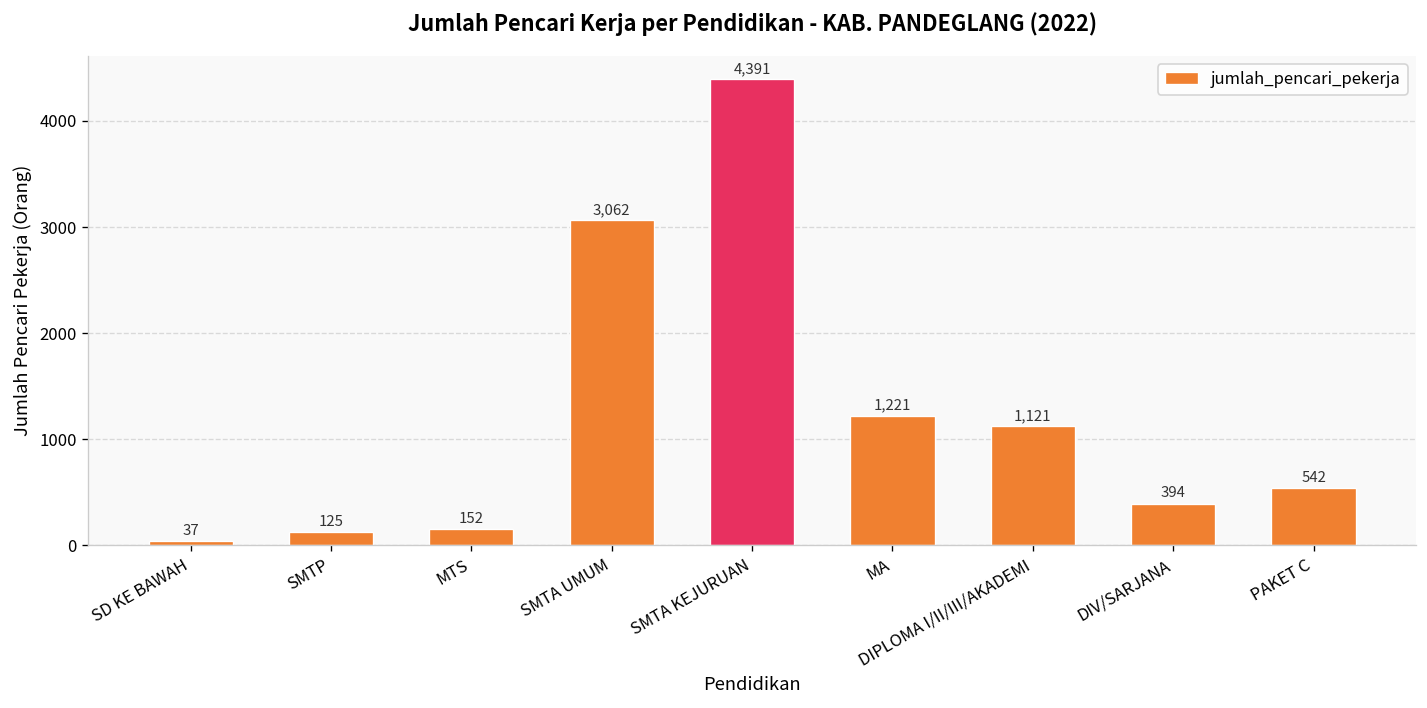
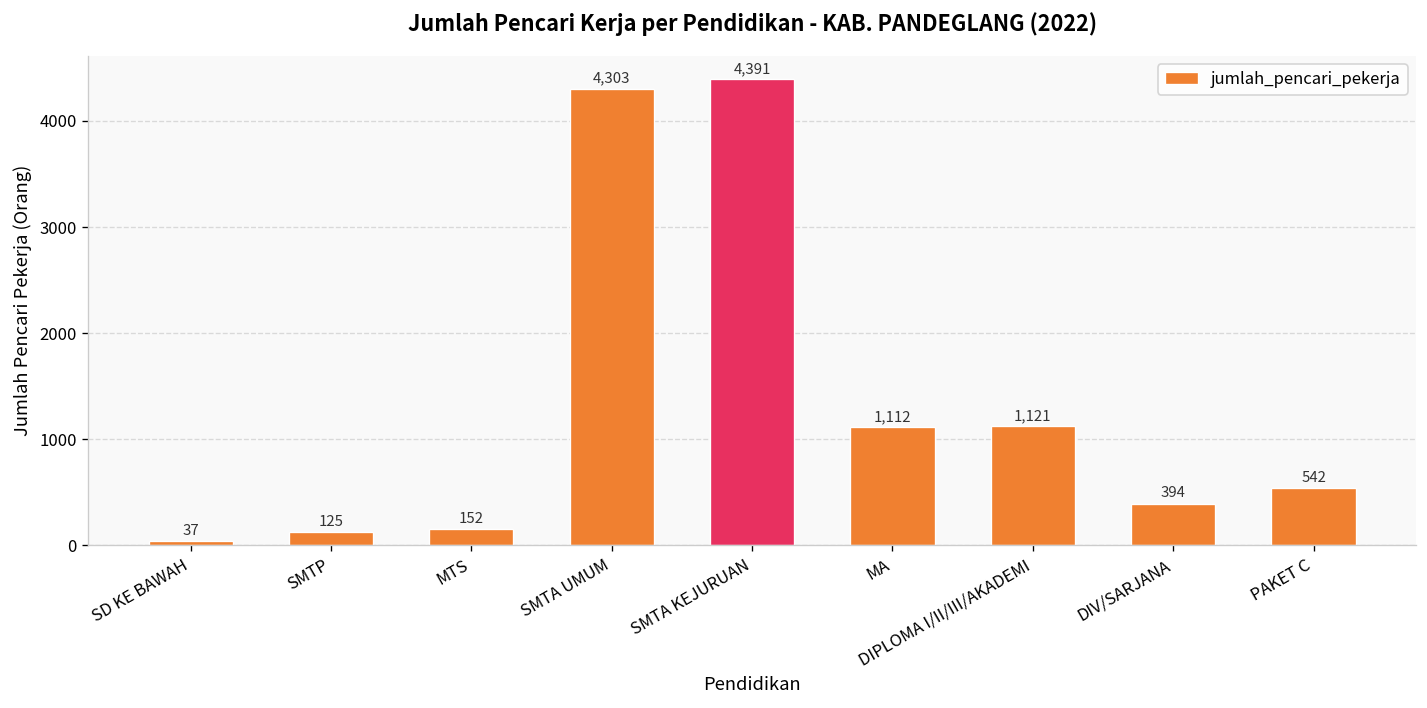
  {
    "SD KE BAWAH": "37",
    "SMTP": "125",
    "MTS": "152",
-   "SMTA UMUM": "3,062",
+   "SMTA UMUM": "4,303",
    "SMTA KEJURUAN": "4,391",
-   "MA": "1,221",
+   "MA": "1,112",
    "DIPLOMA I/II/III/AKADEMI": "1,121",
    "DIV/SARJANA": "394",
    "PAKET C": "542"
  }
